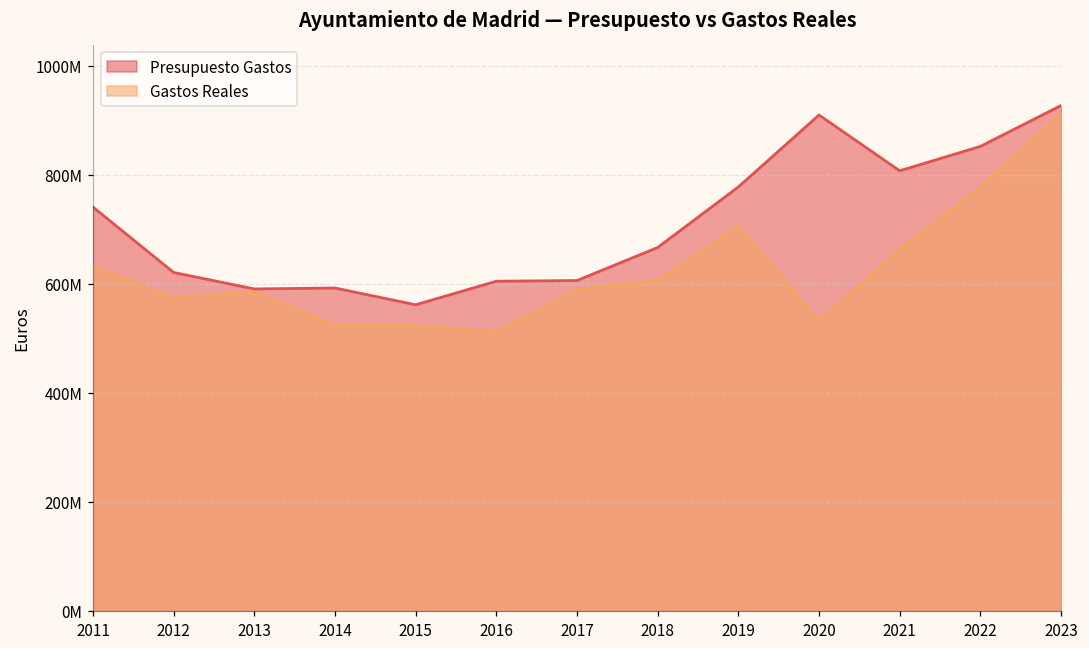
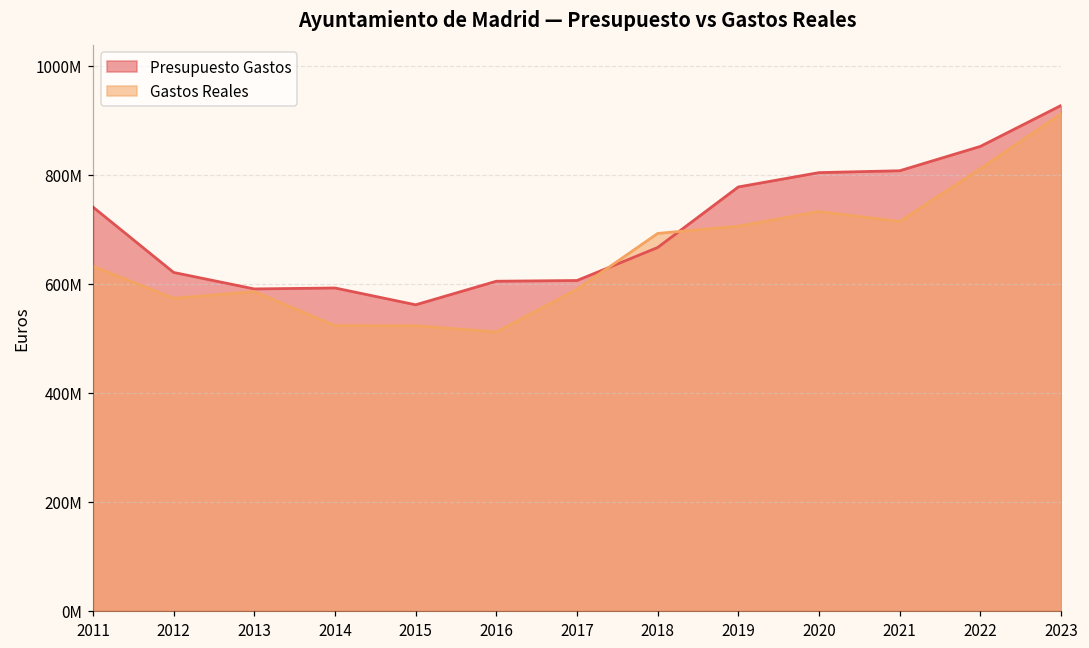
  {
    "Presupuesto Gastos": {
      "2011": 740000000,
      "2012": 620000000,
      "2014": 590000000,
      "2015": 560000000,
      "2016": 600000000,
      "2017": 610000000,
      "2018": 670000000,
      "2019": 780000000,
-     "2020": 910000000,
+     "2020": 800000000,
      "2021": 810000000,
      "2022": 850000000,
      "2023": 930000000
    },
    "Gastos Reales": {
      "2011": 630000000,
      "2012": 570000000,
      "2014": 520000000,
      "2015": 520000000,
      "2016": 510000000,
      "2017": 590000000,
-     "2018": 610000000,
+     "2018": 690000000,
      "2019": 710000000,
-     "2020": 530000000,
-     "2021": 660000000,
-     "2022": 780000000,
+     "2020": 730000000,
+     "2021": 710000000,
+     "2022": 810000000,
      "2023": 910000000
    }
  }
